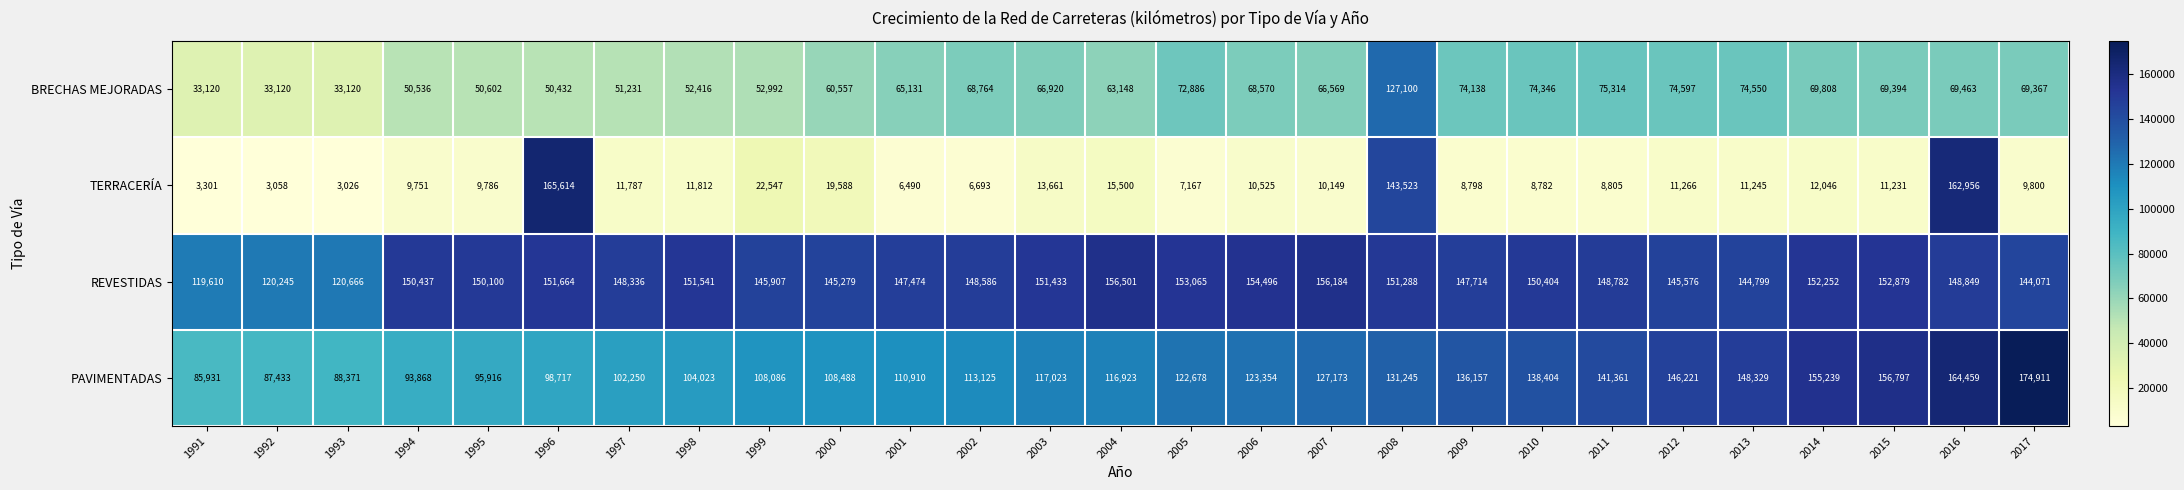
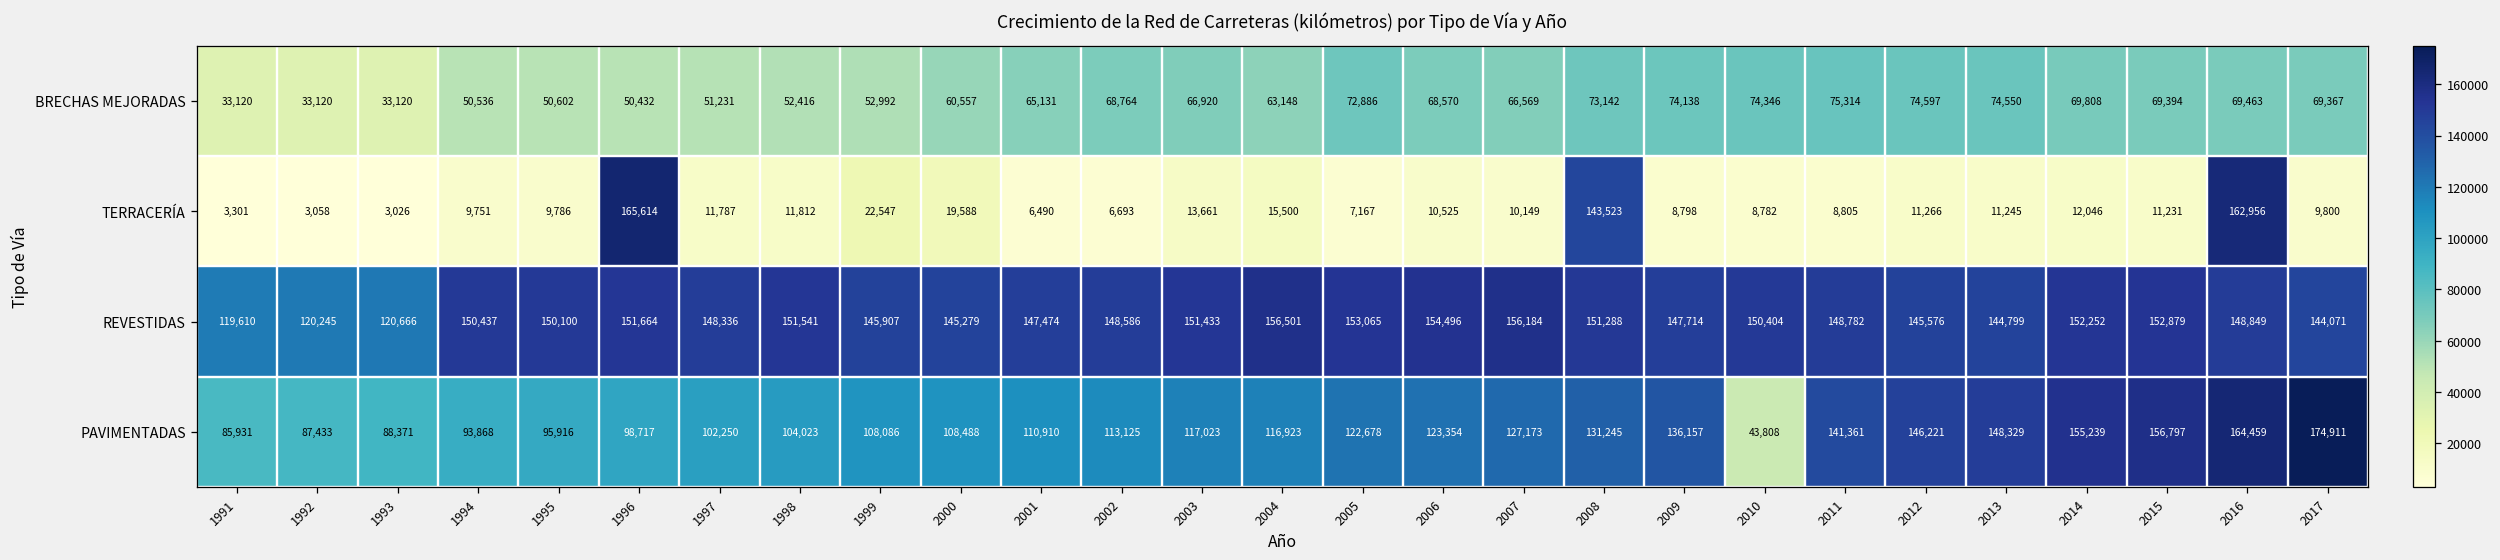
  {
    "BRECHAS MEJORADAS": {
      "1991": "33,120",
      "1992": "33,120",
      "1993": "33,120",
      "1994": "50,536",
      "1995": "50,602",
      "1996": "50,432",
      "1997": "51,231",
      "1998": "52,416",
      "1999": "52,992",
      "2000": "60,557",
      "2001": "65,131",
      "2002": "68,764",
      "2003": "66,920",
      "2004": "63,148",
      "2005": "72,886",
      "2006": "68,570",
      "2007": "66,569",
-     "2008": "127,100",
+     "2008": "73,142",
      "2009": "74,138",
      "2010": "74,346",
      "2011": "75,314",
      "2012": "74,597",
      "2013": "74,550",
      "2014": "69,808",
      "2015": "69,394",
      "2016": "69,463",
      "2017": "69,367"
    },
    "TERRACERÍA": {
      "1991": "3,301",
      "1992": "3,058",
      "1993": "3,026",
      "1994": "9,751",
      "1995": "9,786",
      "1996": "165,614",
      "1997": "11,787",
      "1998": "11,812",
      "1999": "22,547",
      "2000": "19,588",
      "2001": "6,490",
      "2002": "6,693",
      "2003": "13,661",
      "2004": "15,500",
      "2005": "7,167",
      "2006": "10,525",
      "2007": "10,149",
      "2008": "143,523",
      "2009": "8,798",
      "2010": "8,782",
      "2011": "8,805",
      "2012": "11,266",
      "2013": "11,245",
      "2014": "12,046",
      "2015": "11,231",
      "2016": "162,956",
      "2017": "9,800"
    },
    "REVESTIDAS": {
      "1991": "119,610",
      "1992": "120,245",
      "1993": "120,666",
      "1994": "150,437",
      "1995": "150,100",
      "1996": "151,664",
      "1997": "148,336",
      "1998": "151,541",
      "1999": "145,907",
      "2000": "145,279",
      "2001": "147,474",
      "2002": "148,586",
      "2003": "151,433",
      "2004": "156,501",
      "2005": "153,065",
      "2006": "154,496",
      "2007": "156,184",
      "2008": "151,288",
      "2009": "147,714",
      "2010": "150,404",
      "2011": "148,782",
      "2012": "145,576",
      "2013": "144,799",
      "2014": "152,252",
      "2015": "152,879",
      "2016": "148,849",
      "2017": "144,071"
    },
    "PAVIMENTADAS": {
      "1991": "85,931",
      "1992": "87,433",
      "1993": "88,371",
      "1994": "93,868",
      "1995": "95,916",
      "1996": "98,717",
      "1997": "102,250",
      "1998": "104,023",
      "1999": "108,086",
      "2000": "108,488",
      "2001": "110,910",
      "2002": "113,125",
      "2003": "117,023",
      "2004": "116,923",
      "2005": "122,678",
      "2006": "123,354",
      "2007": "127,173",
      "2008": "131,245",
      "2009": "136,157",
-     "2010": "138,404",
+     "2010": "43,808",
      "2011": "141,361",
      "2012": "146,221",
      "2013": "148,329",
      "2014": "155,239",
      "2015": "156,797",
      "2016": "164,459",
      "2017": "174,911"
    }
  }
